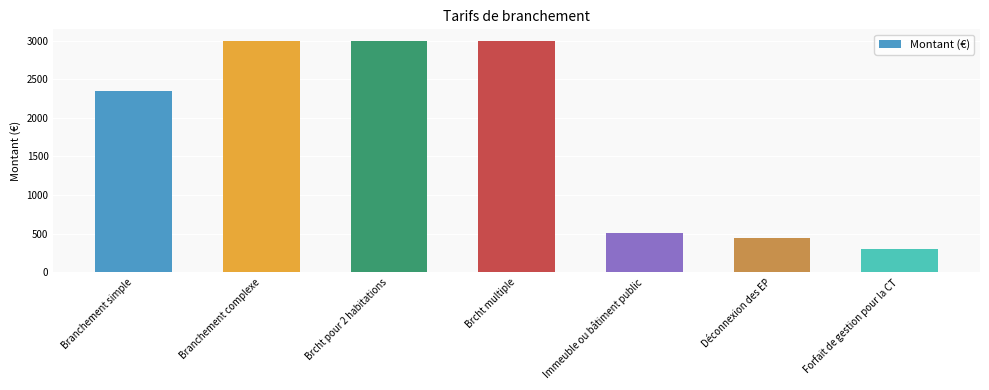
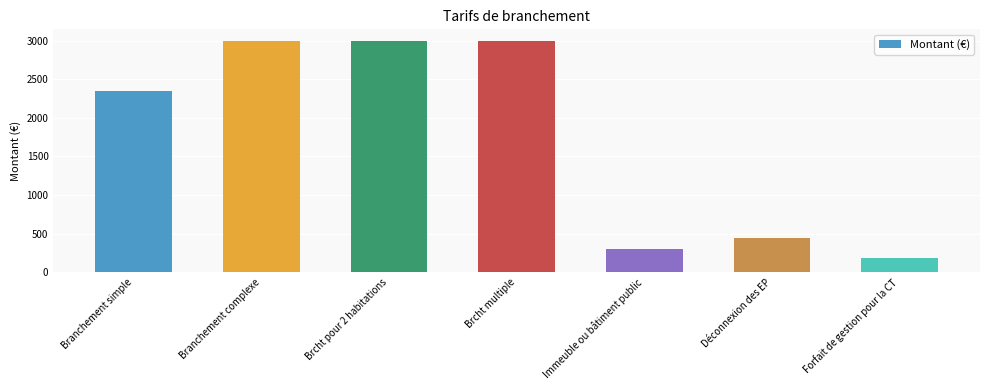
  {
    "Branchement simple": 2400,
    "Branchement complexe": 3000,
    "Brcht pour 2 habitations": 3000,
    "Brcht multiple": 3000,
-   "Immeuble ou bâtiment public": 500,
+   "Immeuble ou bâtiment public": 300,
    "Déconnexion des EP": 400,
-   "Forfait de gestion pour la CT": 300
+   "Forfait de gestion pour la CT": 200
  }
